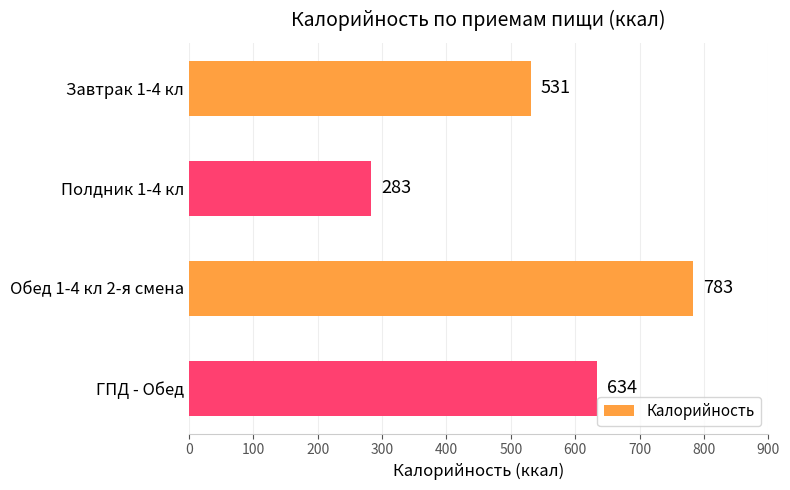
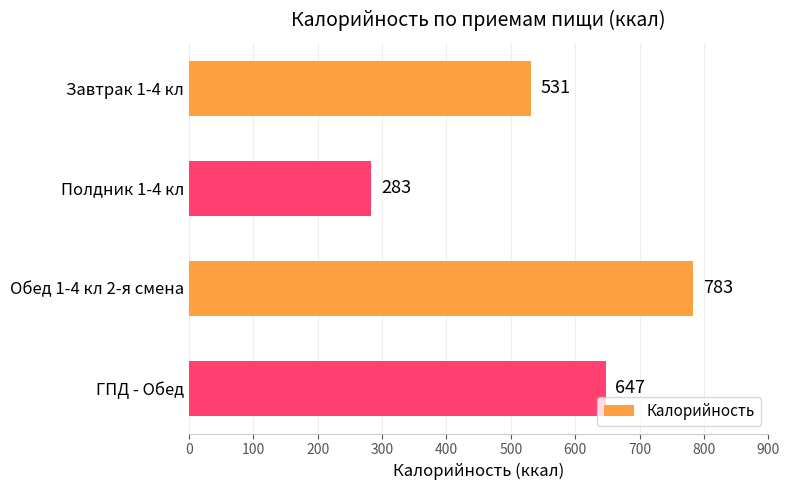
  {
    "Завтрак 1-4 кл": 531,
    "Полдник 1-4 кл": 283,
    "Обед 1-4 кл 2-я смена": 783,
-   "ГПД - Обед": 634
+   "ГПД - Обед": 647
  }
